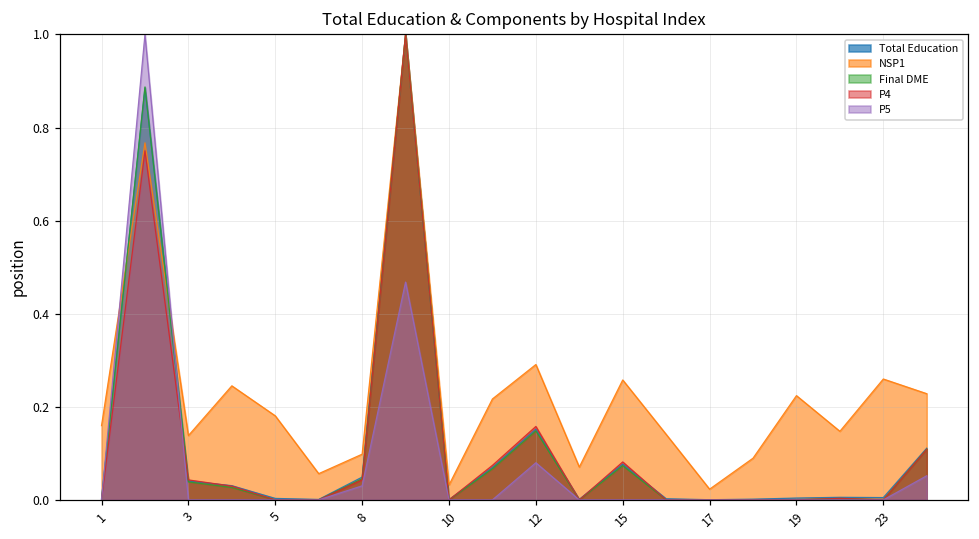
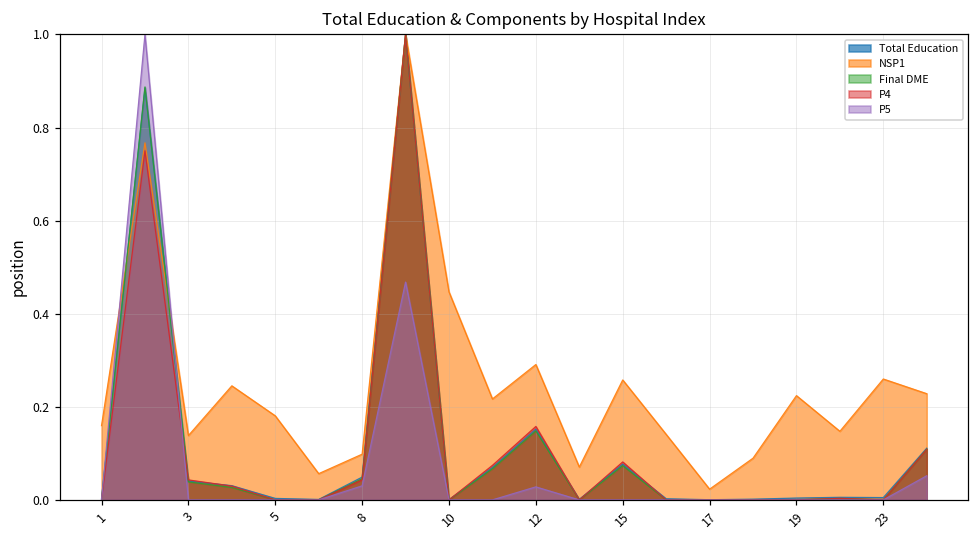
  {
    "NSP1": {
      "8": 0.10,
-     "10": 0.03,
+     "10": 0.45,
      "12": 0.29,
      "23": 0.26
    },
    "P5": {
      "8": 0.03,
-     "12": 0.08
+     "12": 0.03
    }
  }
